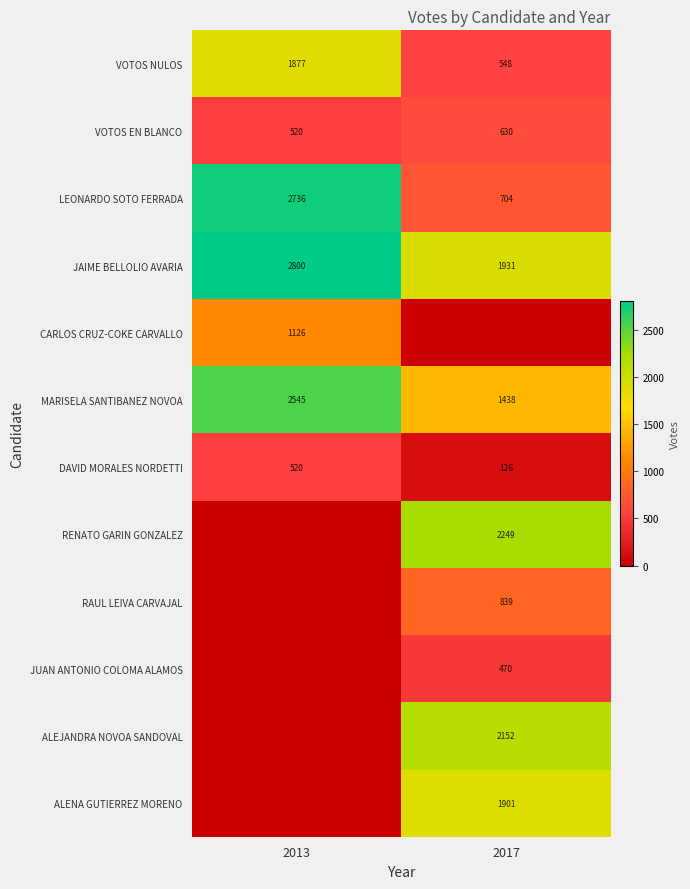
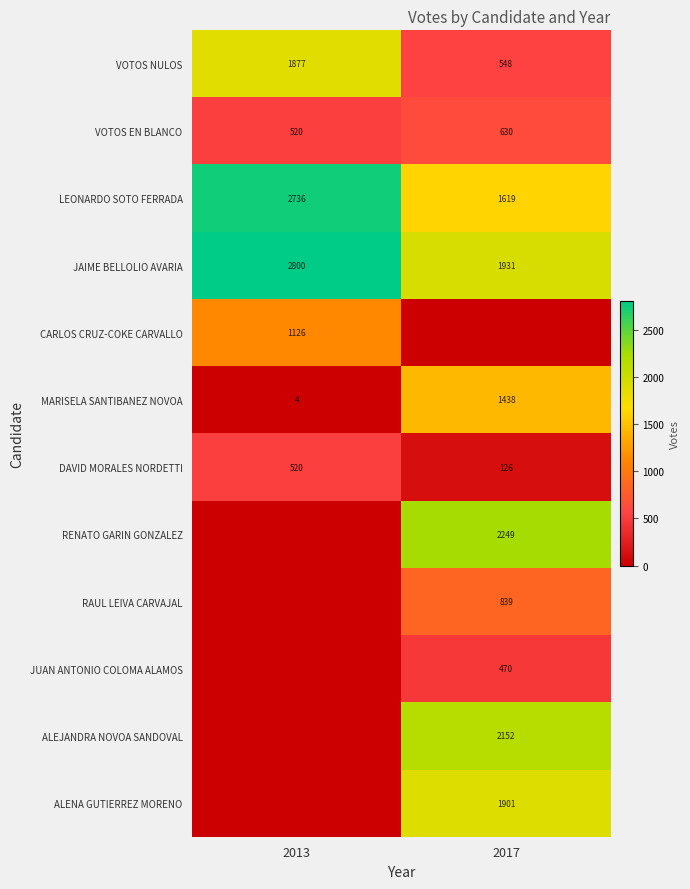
  {
    "VOTOS NULOS": {
      "2013": 1877,
      "2017": 548
    },
    "VOTOS EN BLANCO": {
      "2013": 520,
      "2017": 630
    },
    "LEONARDO SOTO FERRADA": {
      "2013": 2736,
-     "2017": 704
+     "2017": 1619
    },
    "JAIME BELLOLIO AVARIA": {
      "2013": 2800,
      "2017": 1931
    },
    "CARLOS CRUZ-COKE CARVALLO": {
      "2013": 1126
    },
    "MARISELA SANTIBANEZ NOVOA": {
-     "2013": 2545,
+     "2013": 4,
      "2017": 1438
    },
    "DAVID MORALES NORDETTI": {
      "2013": 520,
      "2017": 126
    },
    "RENATO GARIN GONZALEZ": {
      "2017": 2249
    },
    "RAUL LEIVA CARVAJAL": {
      "2017": 839
    },
    "JUAN ANTONIO COLOMA ALAMOS": {
      "2017": 470
    },
    "ALEJANDRA NOVOA SANDOVAL": {
      "2017": 2152
    },
    "ALENA GUTIERREZ MORENO": {
      "2017": 1901
    }
  }
